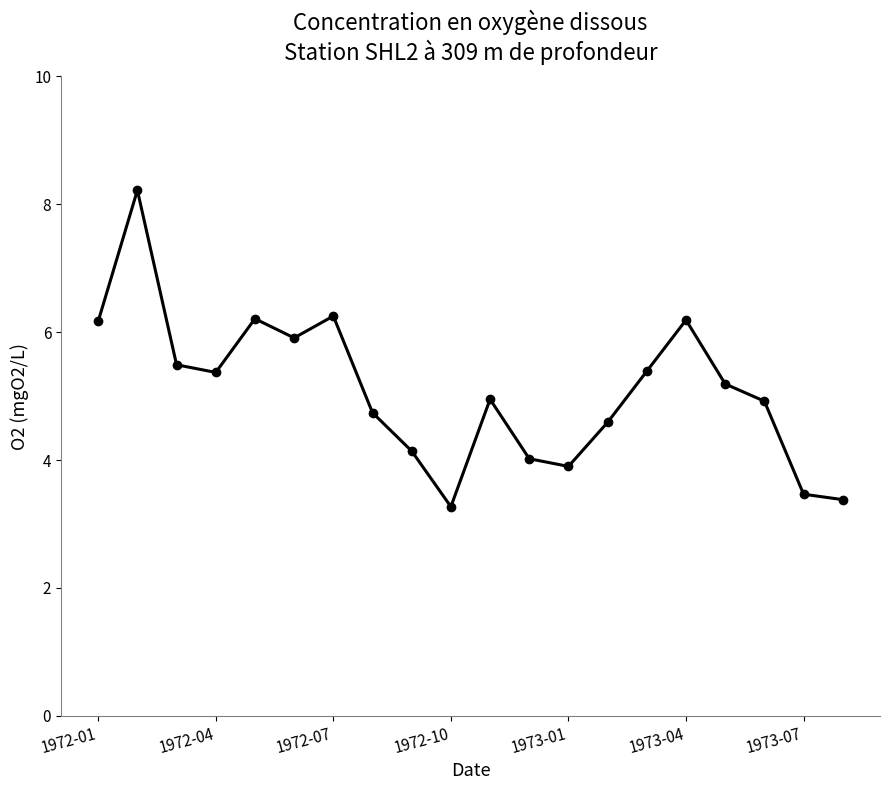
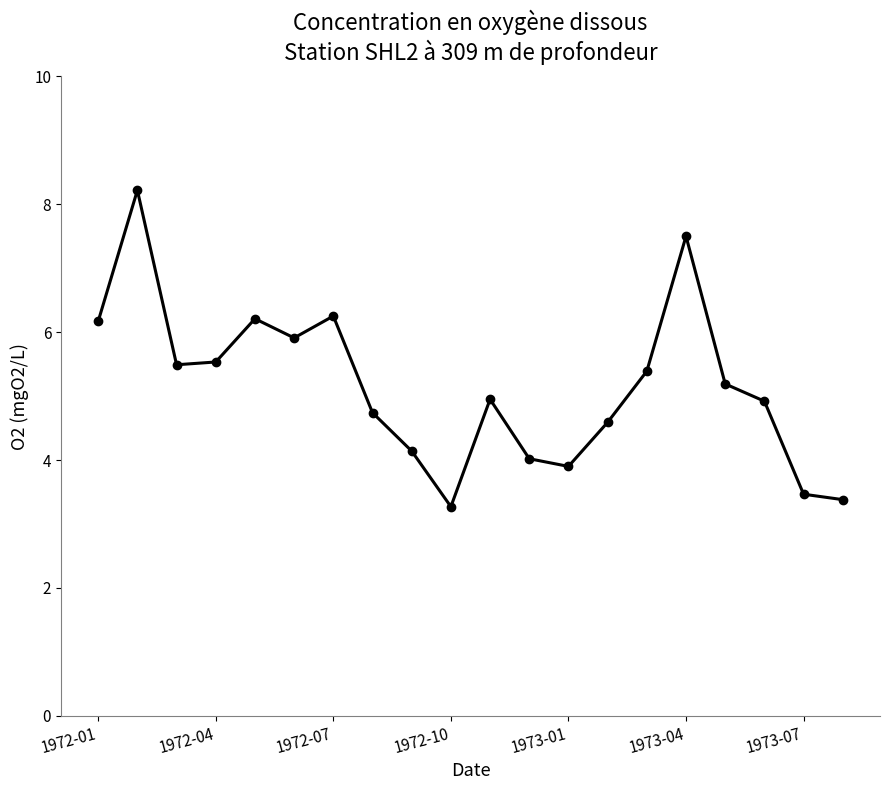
  {
    "1972-01": 6.2,
-   "1972-04": 5.4,
+   "1972-04": 5.5,
    "1972-07": 6.3,
    "1972-10": 3.3,
    "1973-01": 3.9,
-   "1973-04": 6.2,
+   "1973-04": 7.5,
    "1973-07": 3.5
  }
